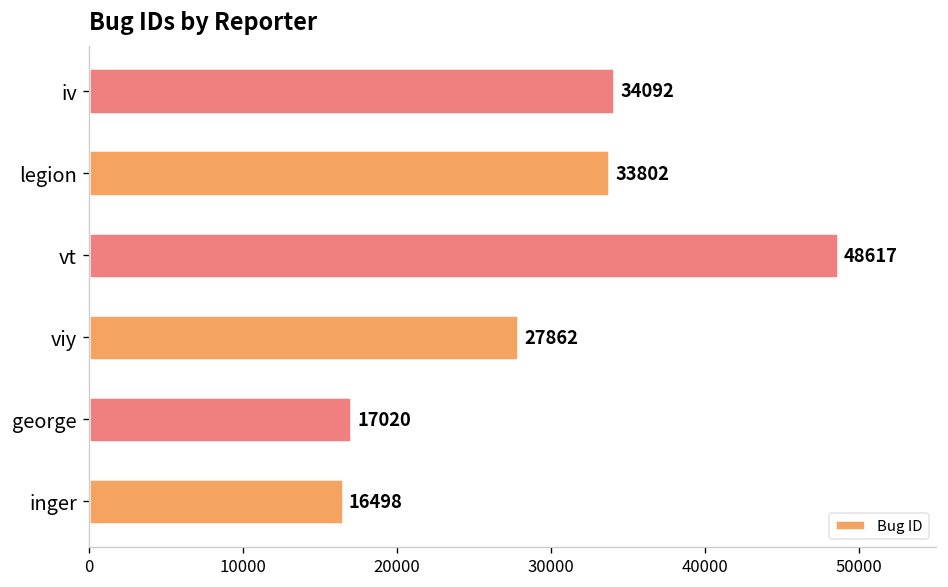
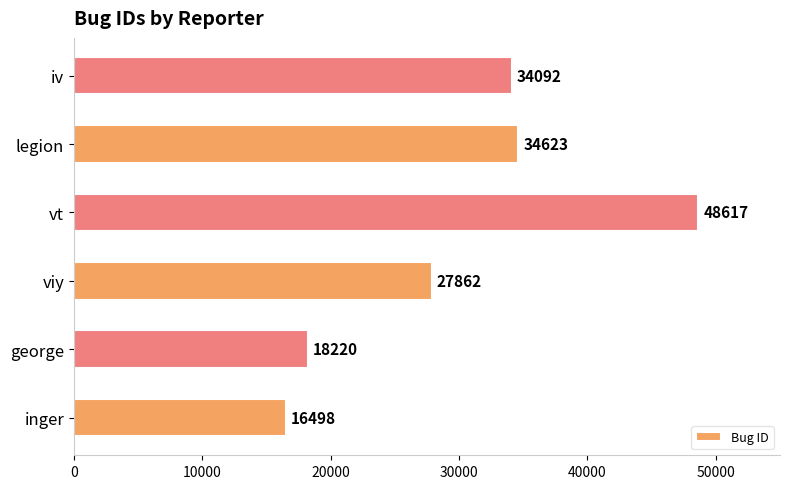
  {
    "iv": 34092,
-   "legion": 33802,
+   "legion": 34623,
    "vt": 48617,
    "viy": 27862,
-   "george": 17020,
+   "george": 18220,
    "inger": 16498
  }
